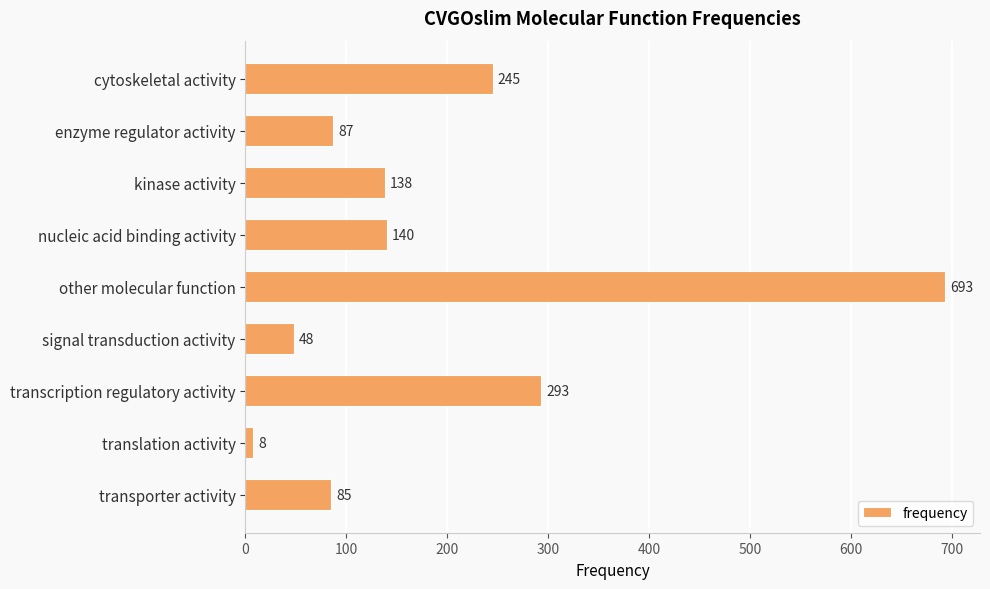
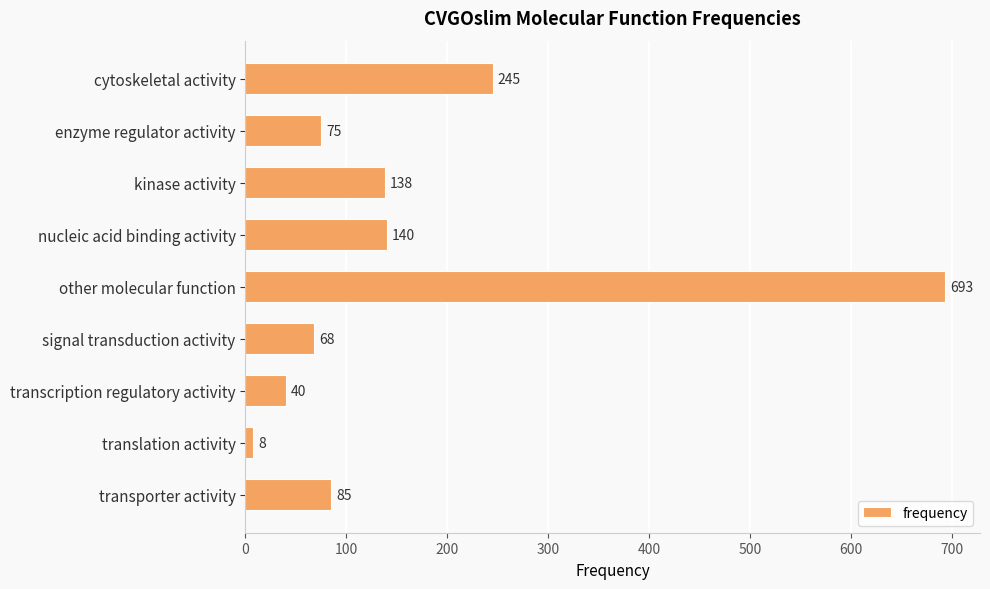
  {
    "cytoskeletal activity": 245,
-   "enzyme regulator activity": 87,
+   "enzyme regulator activity": 75,
    "kinase activity": 138,
    "nucleic acid binding activity": 140,
    "other molecular function": 693,
-   "signal transduction activity": 48,
-   "transcription regulatory activity": 293,
+   "signal transduction activity": 68,
+   "transcription regulatory activity": 40,
    "translation activity": 8,
    "transporter activity": 85
  }
